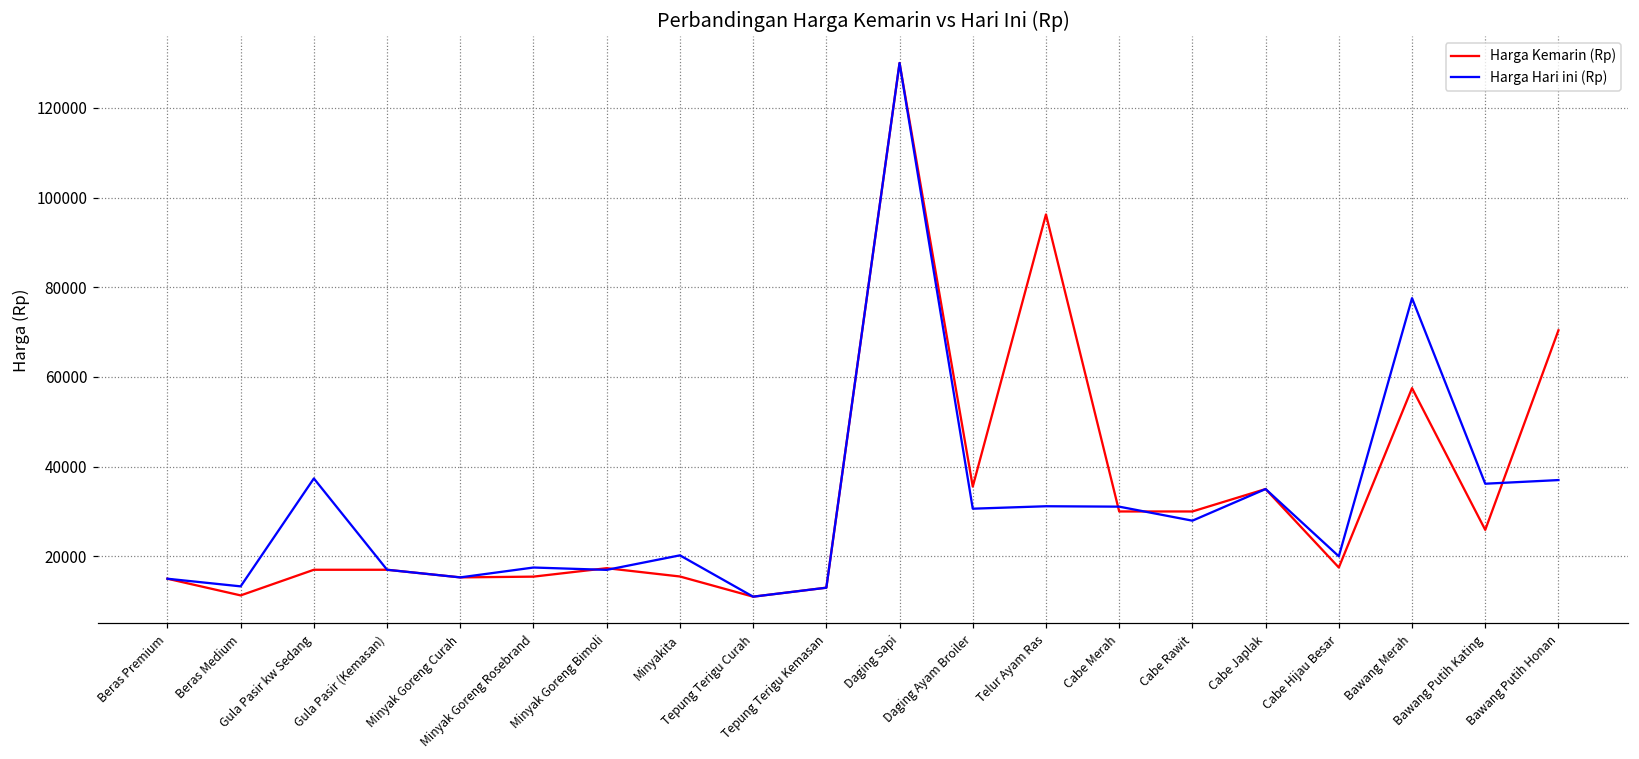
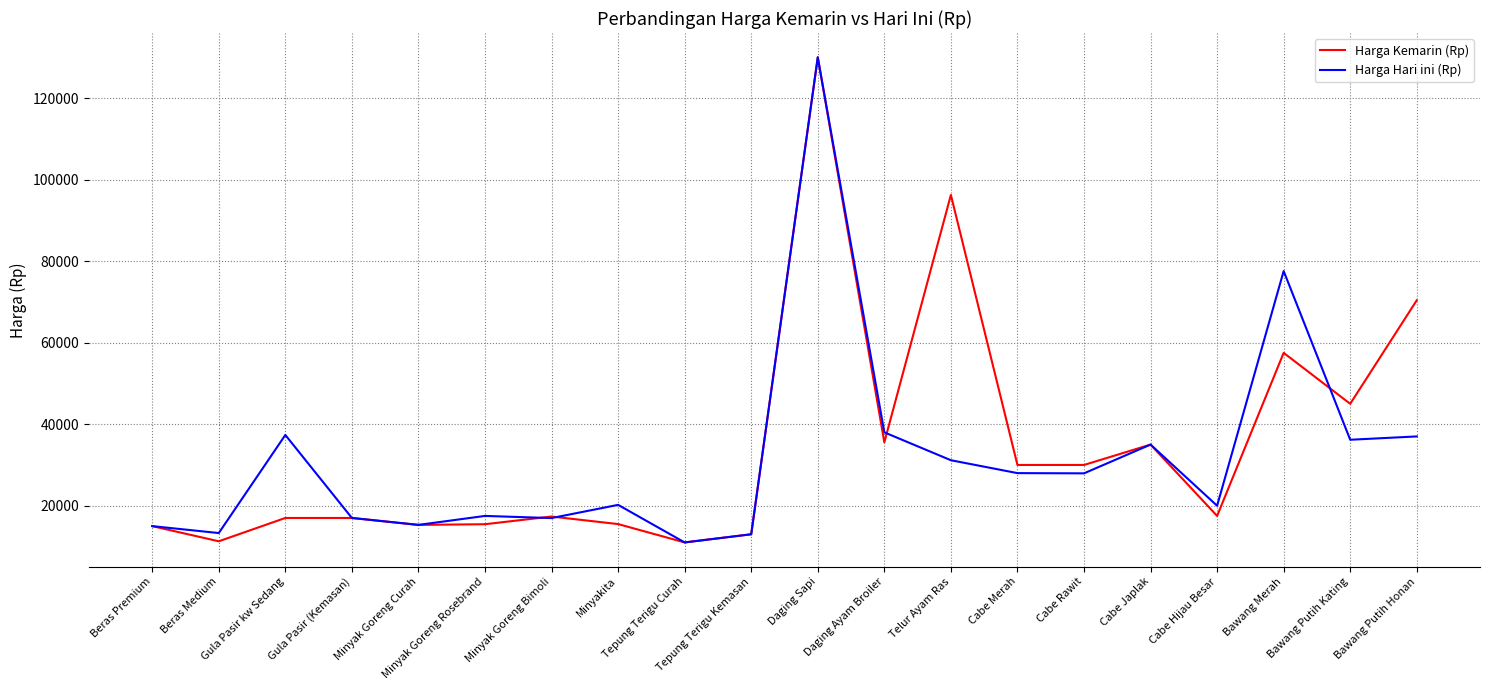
  {
    "Harga Kemarin (Rp)": {
      "Beras Medium": 11000,
      "Gula Pasir kw Sedang": 17000,
      "Minyak Goreng Rosebrand": 15000,
      "Minyakita": 16000,
      "Daging Ayam Broiler": 36000,
      "Telur Ayam Ras": 96000,
      "Cabe Merah": 30000,
      "Cabe Rawit": 30000,
      "Cabe Hijau Besar": 18000,
      "Bawang Merah": 58000,
-     "Bawang Putih Kating": 26000,
+     "Bawang Putih Kating": 45000,
      "Bawang Putih Honan": 70000
    },
    "Harga Hari ini (Rp)": {
      "Beras Medium": 13000,
      "Gula Pasir kw Sedang": 37000,
      "Minyak Goreng Rosebrand": 18000,
      "Minyakita": 20000,
-     "Daging Ayam Broiler": 31000,
+     "Daging Ayam Broiler": 38000,
      "Telur Ayam Ras": 31000,
-     "Cabe Merah": 31000,
+     "Cabe Merah": 28000,
      "Cabe Rawit": 28000,
      "Cabe Hijau Besar": 20000,
      "Bawang Merah": 78000,
      "Bawang Putih Kating": 36000,
      "Bawang Putih Honan": 37000
    }
  }
